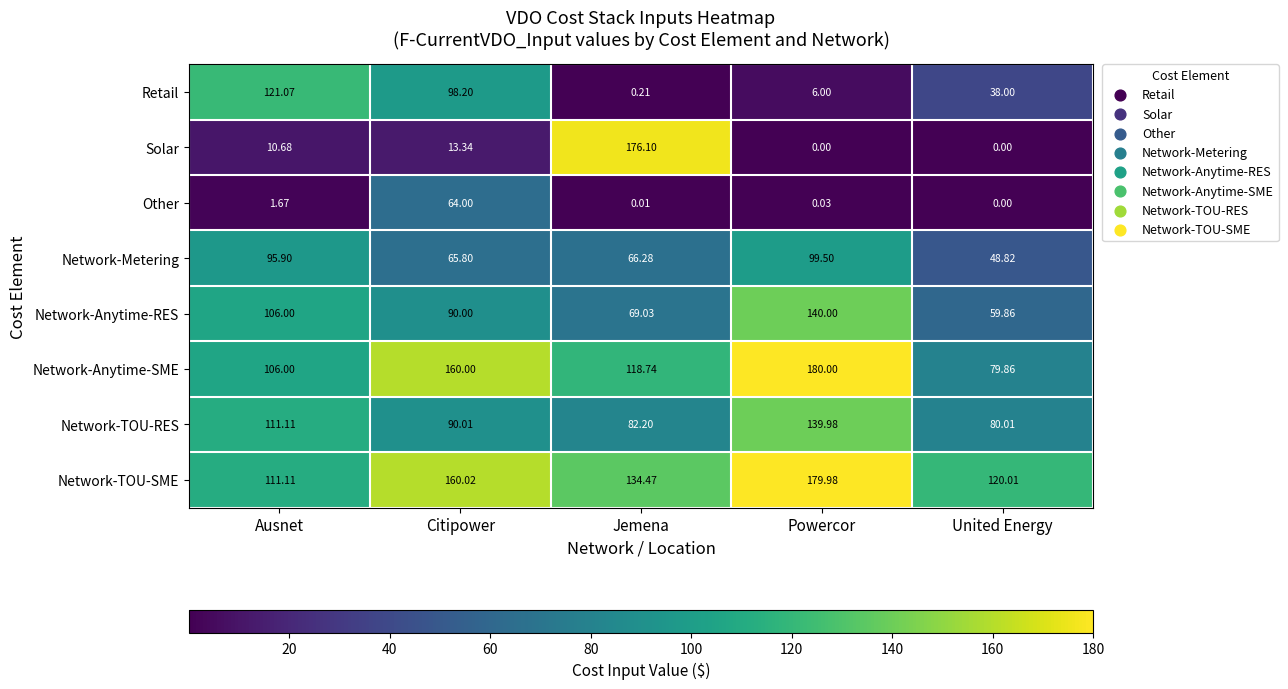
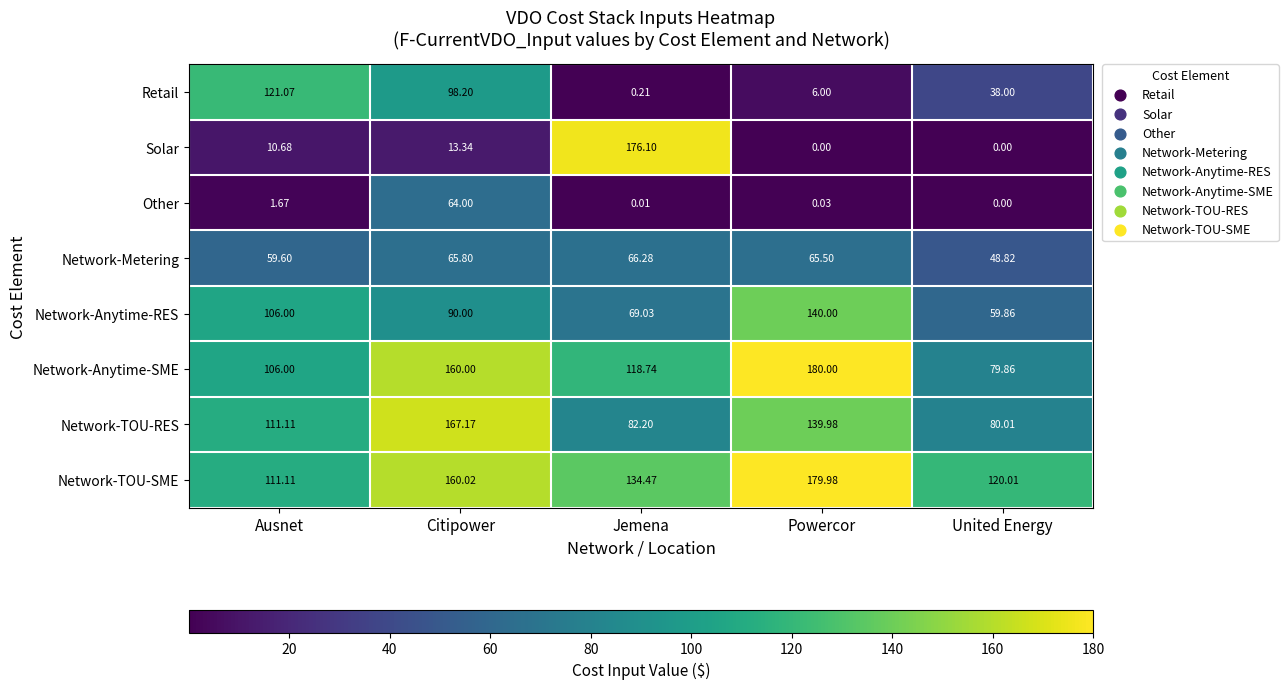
  {
    "Retail": {
      "Ausnet": 121.07,
      "Citipower": 98.20,
      "Jemena": 0.21,
      "Powercor": 6.00,
      "United Energy": 38.00
    },
    "Solar": {
      "Ausnet": 10.68,
      "Citipower": 13.34,
      "Jemena": 176.10,
      "Powercor": 0.00,
      "United Energy": 0.00
    },
    "Other": {
      "Ausnet": 1.67,
      "Citipower": 64.00,
      "Jemena": 0.01,
      "Powercor": 0.03,
      "United Energy": 0.00
    },
    "Network-Metering": {
-     "Ausnet": 95.90,
+     "Ausnet": 59.60,
      "Citipower": 65.80,
      "Jemena": 66.28,
-     "Powercor": 99.50,
+     "Powercor": 65.50,
      "United Energy": 48.82
    },
    "Network-Anytime-RES": {
      "Ausnet": 106.00,
      "Citipower": 90.00,
      "Jemena": 69.03,
      "Powercor": 140.00,
      "United Energy": 59.86
    },
    "Network-Anytime-SME": {
      "Ausnet": 106.00,
      "Citipower": 160.00,
      "Jemena": 118.74,
      "Powercor": 180.00,
      "United Energy": 79.86
    },
    "Network-TOU-RES": {
      "Ausnet": 111.11,
-     "Citipower": 90.01,
+     "Citipower": 167.17,
      "Jemena": 82.20,
      "Powercor": 139.98,
      "United Energy": 80.01
    },
    "Network-TOU-SME": {
      "Ausnet": 111.11,
      "Citipower": 160.02,
      "Jemena": 134.47,
      "Powercor": 179.98,
      "United Energy": 120.01
    }
  }
